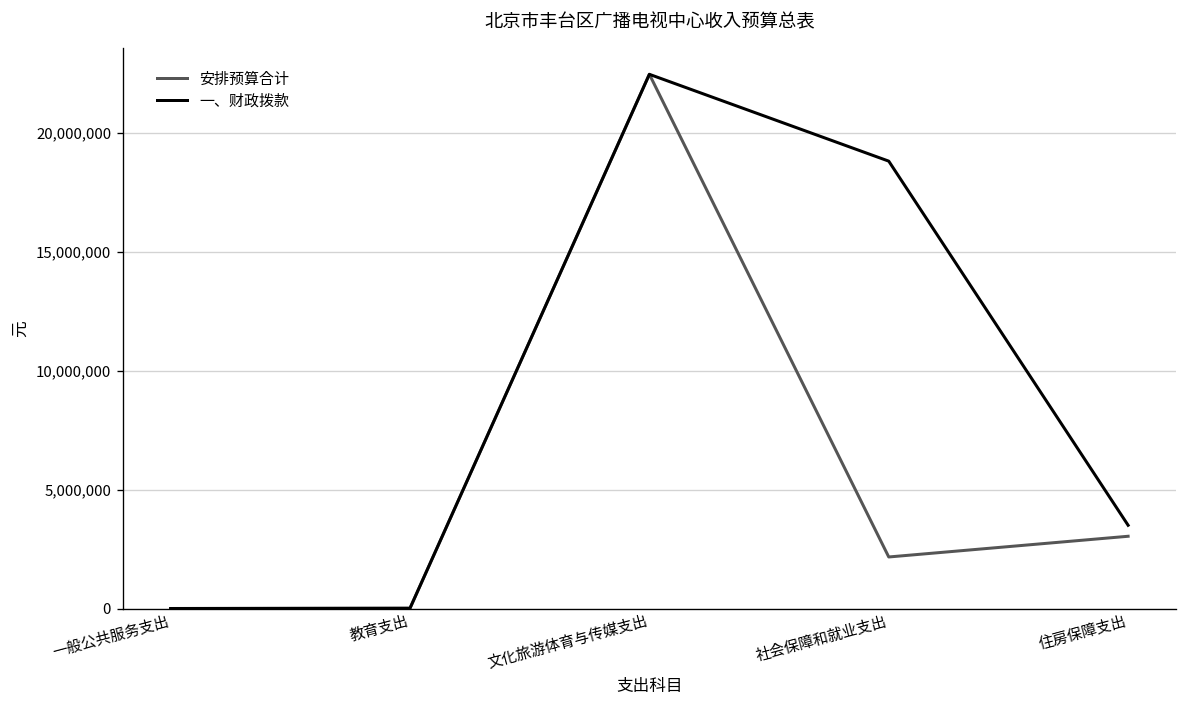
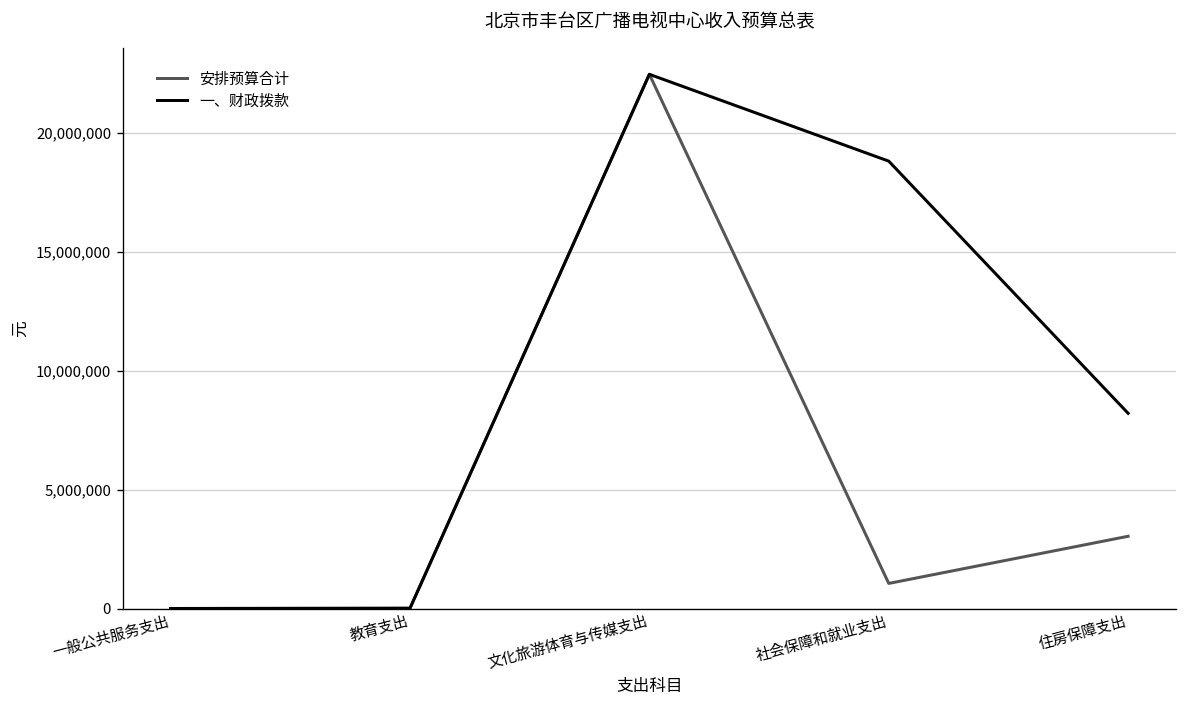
  {
    "安排预算合计": {
-     "社会保障和就业支出": "2,200,000",
+     "社会保障和就业支出": "1,100,000",
      "住房保障支出": "3,100,000"
    },
    "一、财政拨款": {
      "社会保障和就业支出": "18,800,000",
-     "住房保障支出": "3,500,000"
+     "住房保障支出": "8,200,000"
    }
  }
